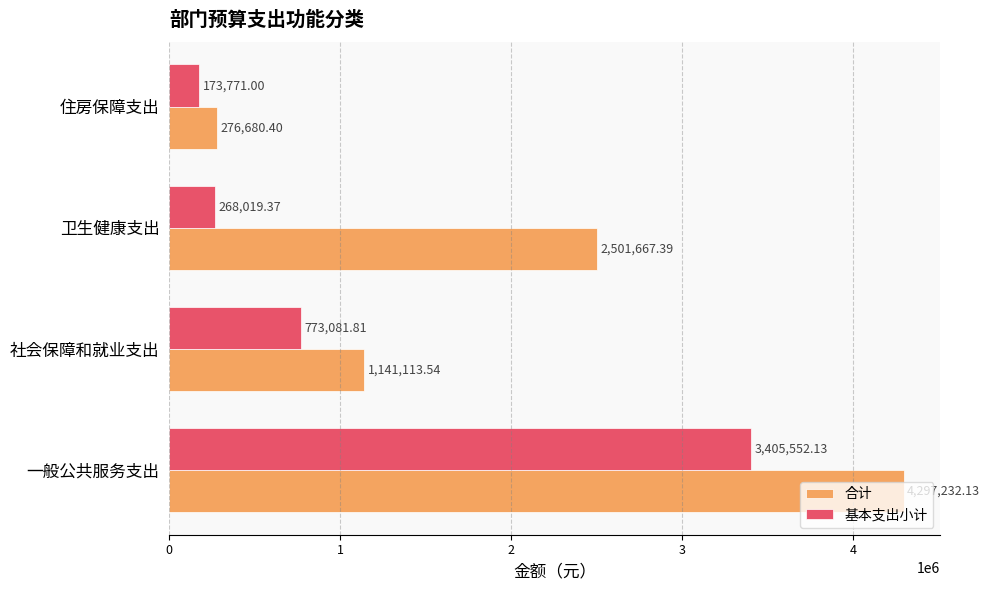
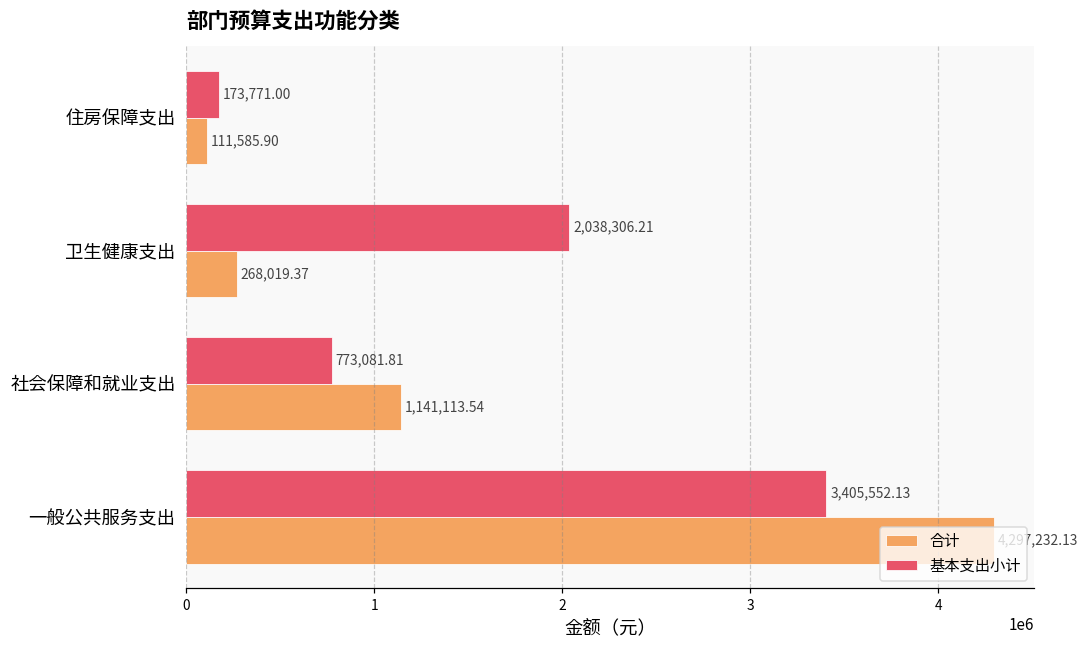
  {
    "合计": {
-     "住房保障支出": "276,680.40",
-     "卫生健康支出": "2,501,667.39",
+     "住房保障支出": "111,585.90",
+     "卫生健康支出": "268,019.37",
      "社会保障和就业支出": "1,141,113.54"
    },
    "基本支出小计": {
      "住房保障支出": "173,771.00",
-     "卫生健康支出": "268,019.37",
+     "卫生健康支出": "2,038,306.21",
      "社会保障和就业支出": "773,081.81",
      "一般公共服务支出": "3,405,552.13"
    }
  }
